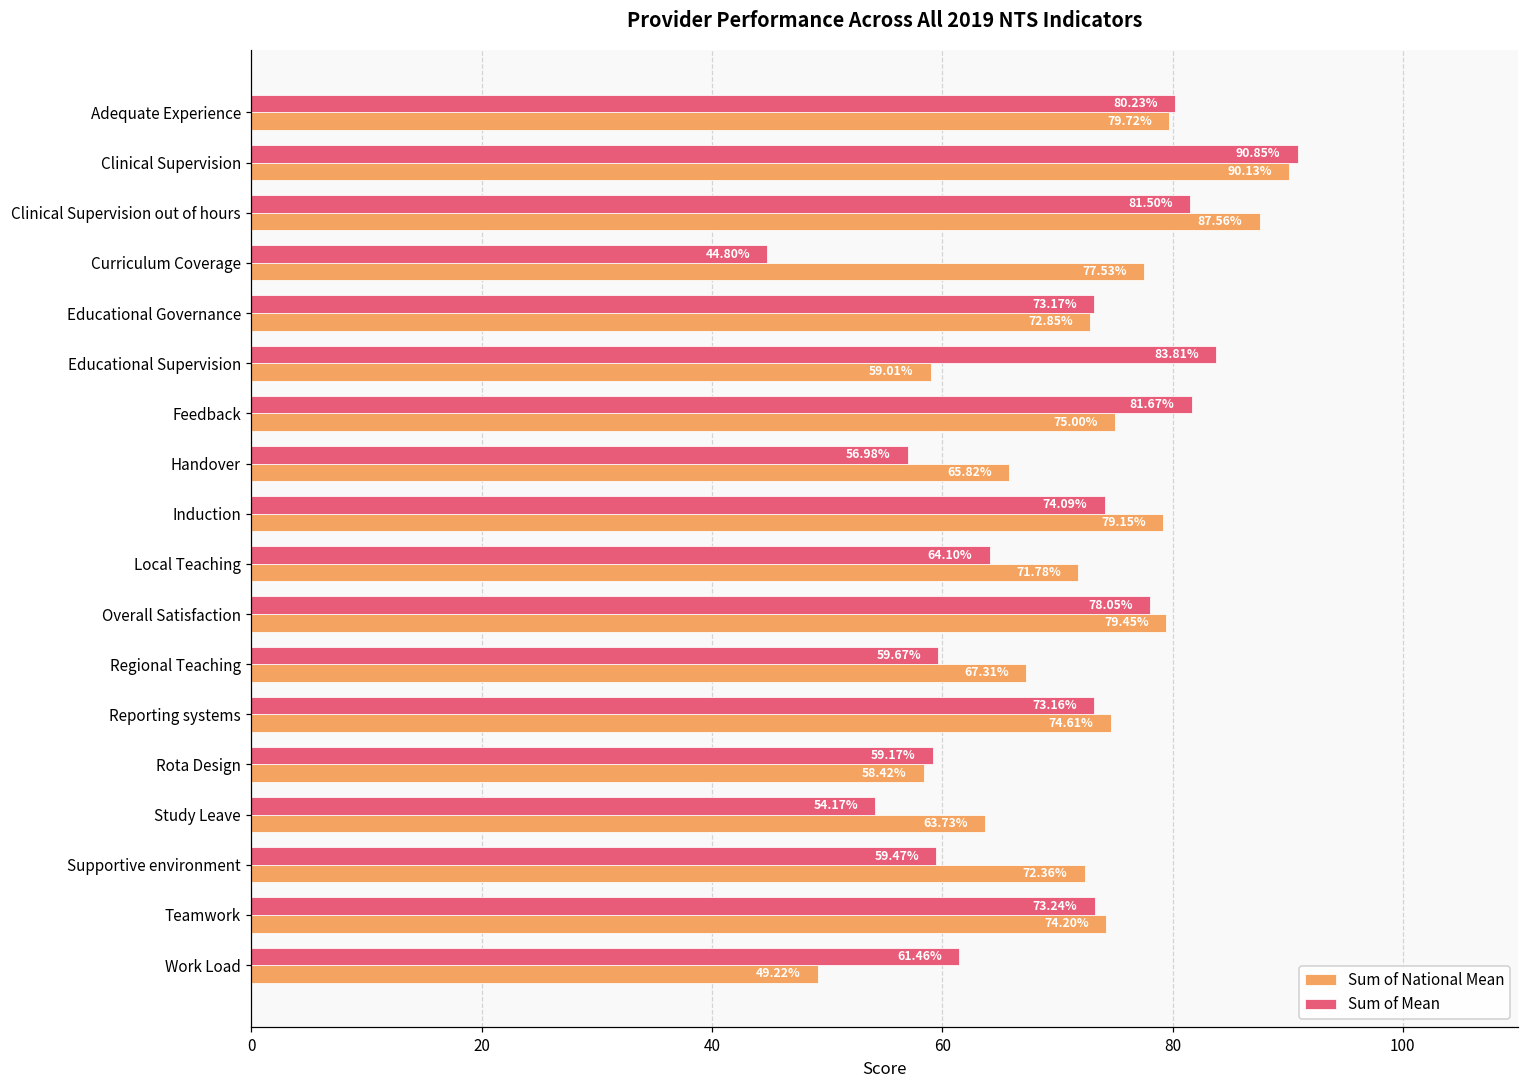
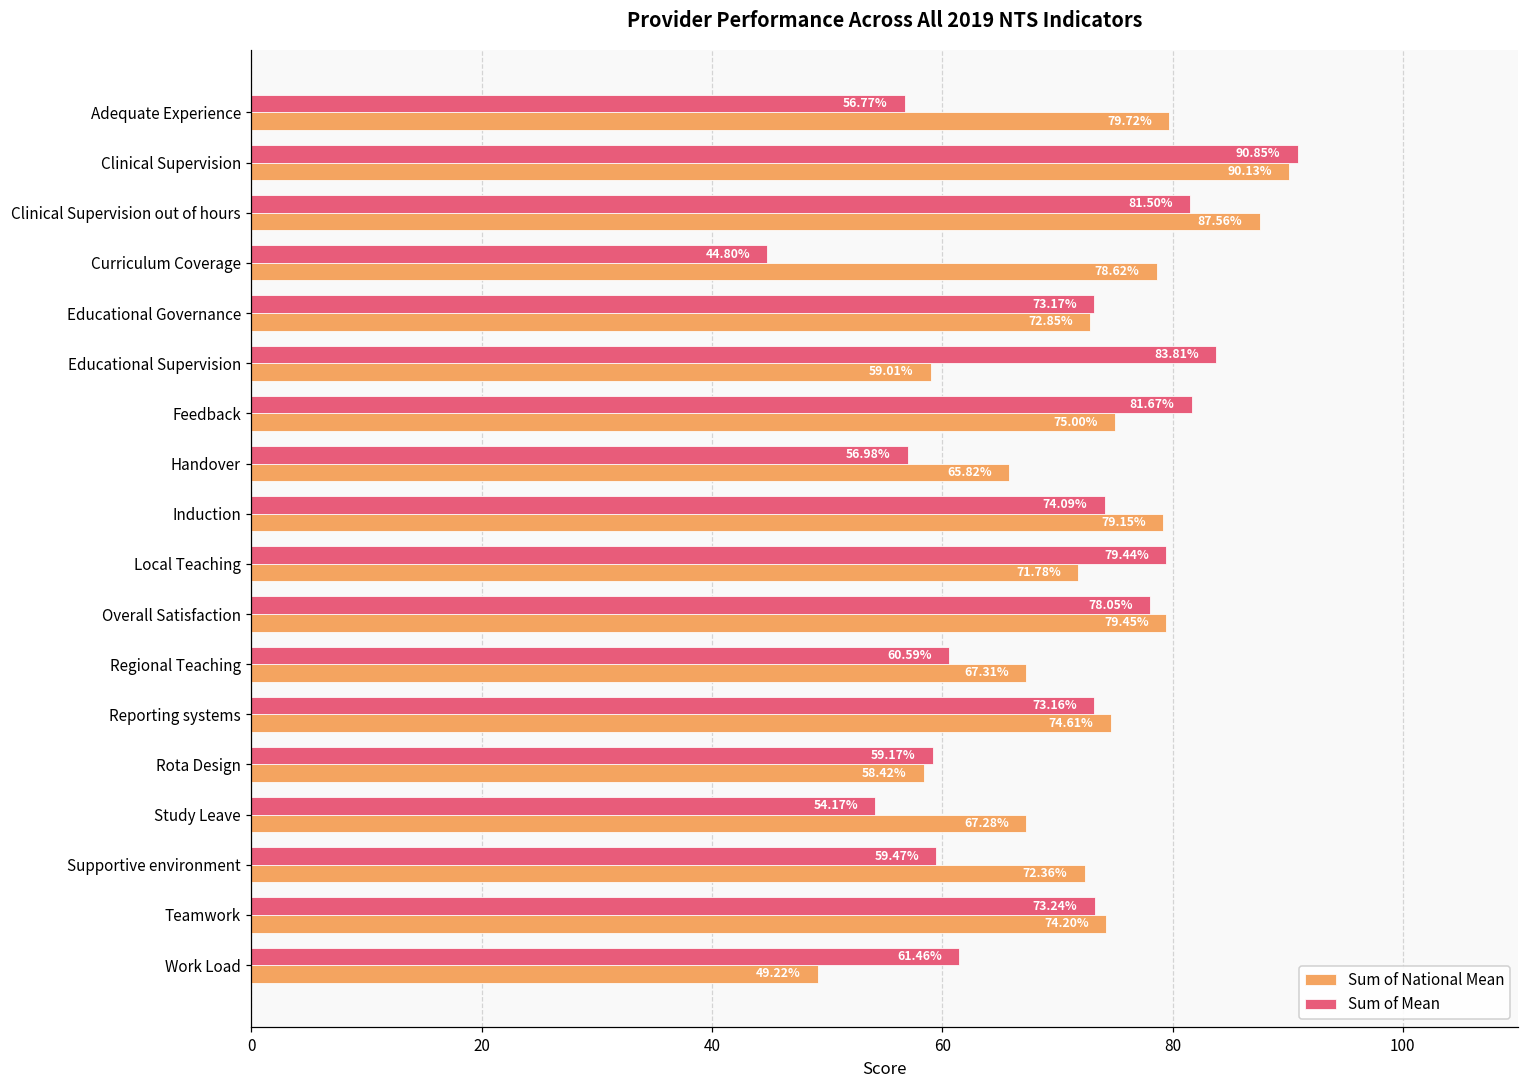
  {
    "Sum of National Mean": {
      "Adequate Experience": "79.72%",
      "Clinical Supervision": "90.13%",
      "Clinical Supervision out of hours": "87.56%",
-     "Curriculum Coverage": "77.53%",
+     "Curriculum Coverage": "78.62%",
      "Educational Governance": "72.85%",
      "Educational Supervision": "59.01%",
      "Feedback": "75.00%",
      "Handover": "65.82%",
      "Induction": "79.15%",
      "Local Teaching": "71.78%",
      "Overall Satisfaction": "79.45%",
      "Regional Teaching": "67.31%",
      "Reporting systems": "74.61%",
      "Rota Design": "58.42%",
-     "Study Leave": "63.73%",
+     "Study Leave": "67.28%",
      "Supportive environment": "72.36%",
      "Teamwork": "74.20%",
      "Work Load": "49.22%"
    },
    "Sum of Mean": {
-     "Adequate Experience": "80.23%",
+     "Adequate Experience": "56.77%",
      "Clinical Supervision": "90.85%",
      "Clinical Supervision out of hours": "81.50%",
      "Curriculum Coverage": "44.80%",
      "Educational Governance": "73.17%",
      "Educational Supervision": "83.81%",
      "Feedback": "81.67%",
      "Handover": "56.98%",
      "Induction": "74.09%",
-     "Local Teaching": "64.10%",
+     "Local Teaching": "79.44%",
      "Overall Satisfaction": "78.05%",
-     "Regional Teaching": "59.67%",
+     "Regional Teaching": "60.59%",
      "Reporting systems": "73.16%",
      "Rota Design": "59.17%",
      "Study Leave": "54.17%",
      "Supportive environment": "59.47%",
      "Teamwork": "73.24%",
      "Work Load": "61.46%"
    }
  }
